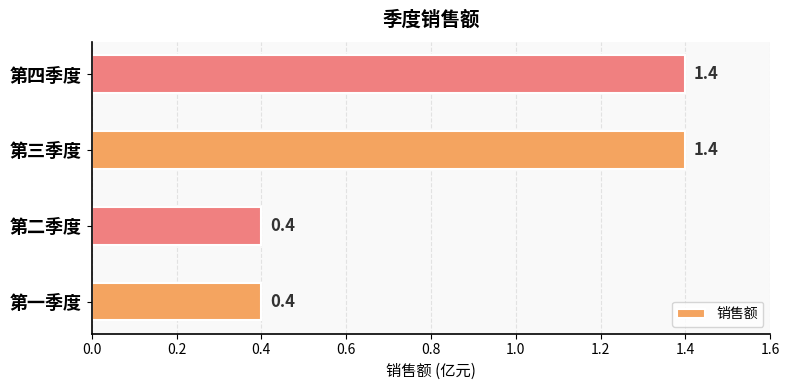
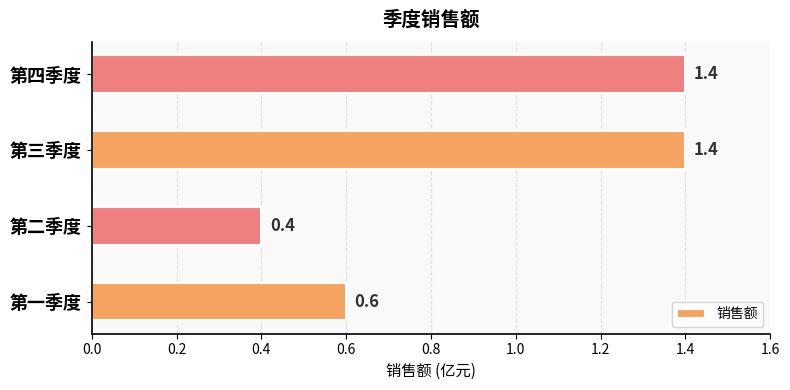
  {
    "第四季度": 1.4,
    "第三季度": 1.4,
    "第二季度": 0.4,
-   "第一季度": 0.4
+   "第一季度": 0.6
  }
